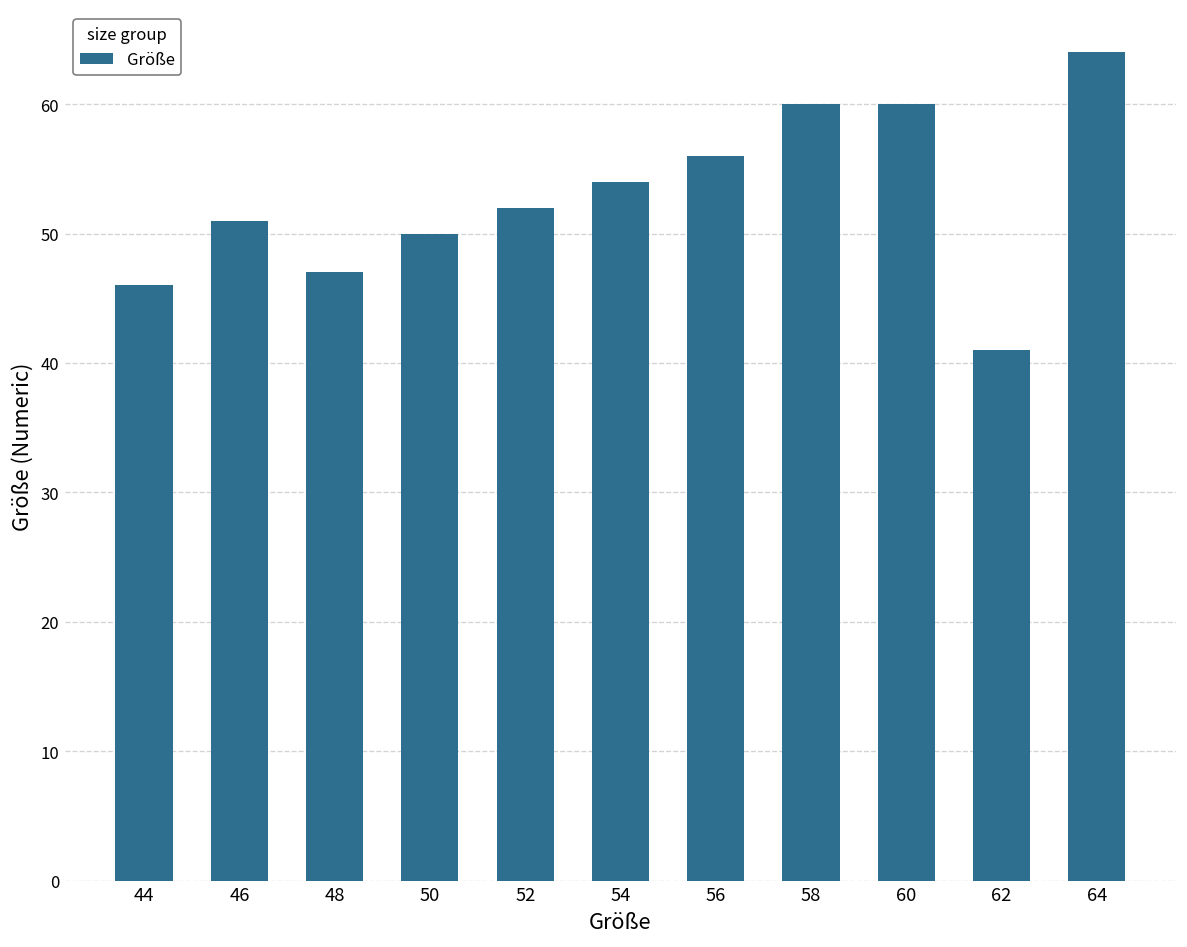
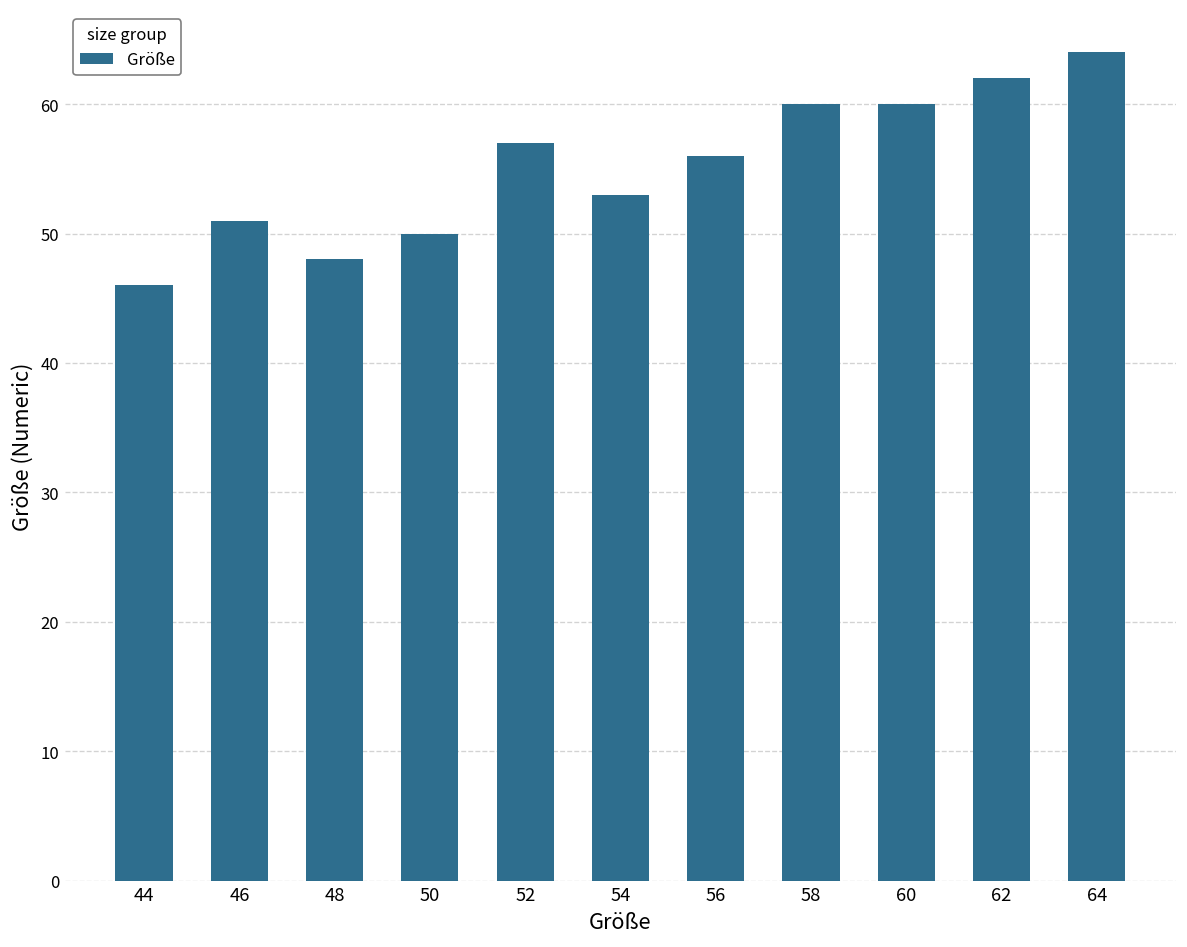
  {
    "44": 46,
    "46": 51,
-   "48": 47,
+   "48": 48,
    "50": 50,
-   "52": 52,
-   "54": 54,
+   "52": 57,
+   "54": 53,
    "56": 56,
    "58": 60,
    "60": 60,
-   "62": 41,
+   "62": 62,
    "64": 64
  }
